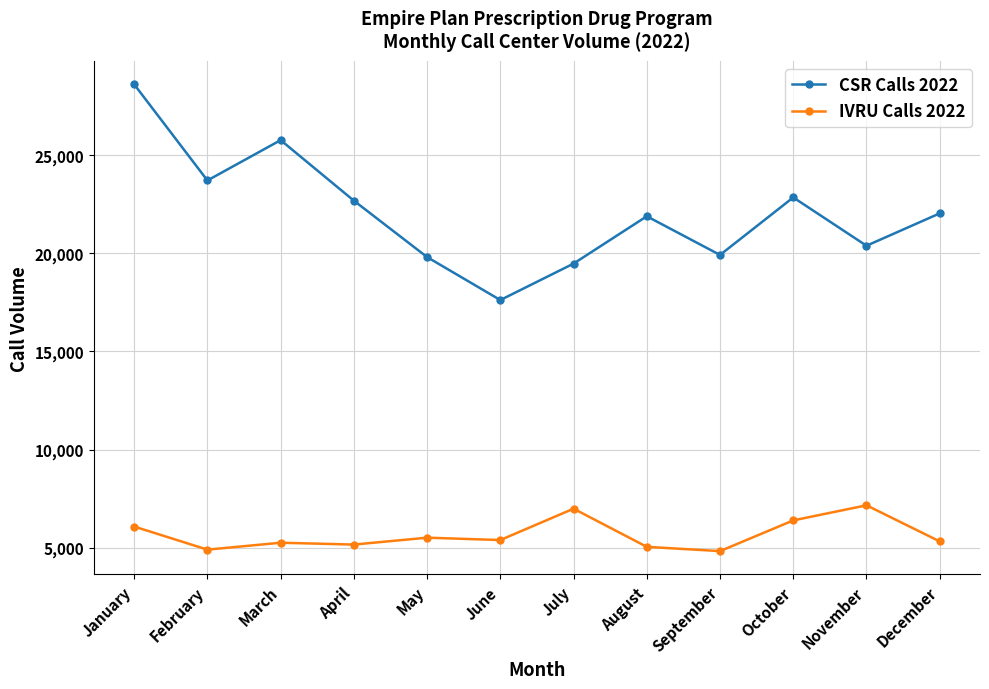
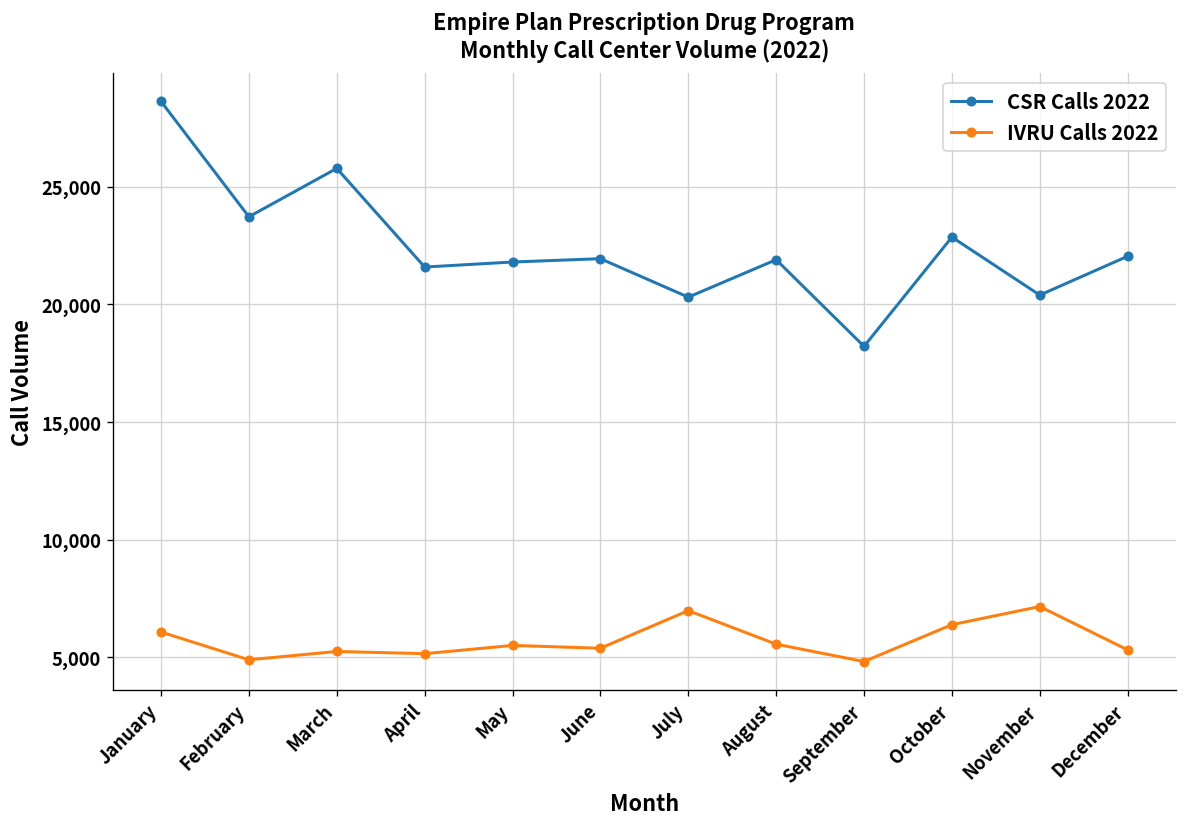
  {
    "CSR Calls 2022": {
      "January": "28,600",
      "February": "23,700",
      "March": "25,800",
-     "April": "22,700",
-     "May": "19,800",
-     "June": "17,600",
-     "July": "19,500",
+     "April": "21,600",
+     "May": "21,800",
+     "June": "21,900",
+     "July": "20,300",
      "August": "21,900",
-     "September": "19,900",
+     "September": "18,200",
      "October": "22,900",
      "November": "20,400",
      "December": "22,000"
    },
    "IVRU Calls 2022": {
      "January": "6,100",
      "February": "4,900",
      "March": "5,200",
      "April": "5,200",
      "May": "5,500",
      "June": "5,400",
      "July": "7,000",
-     "August": "5,000",
+     "August": "5,600",
      "September": "4,800",
      "October": "6,400",
      "November": "7,200",
      "December": "5,300"
    }
  }
